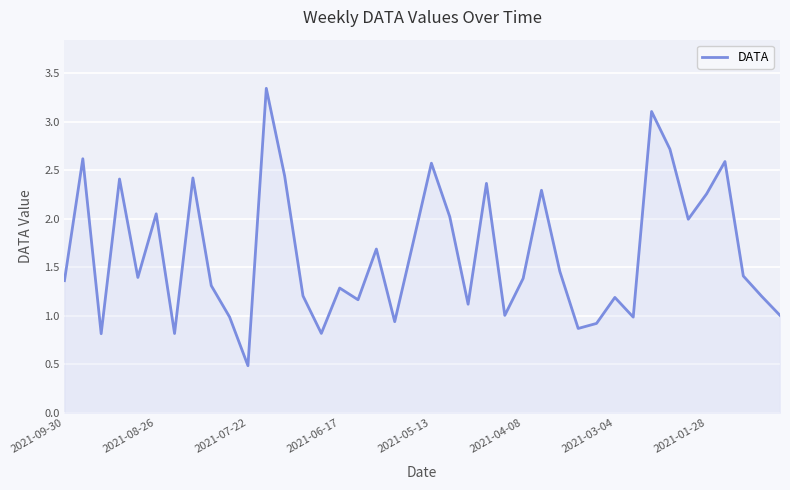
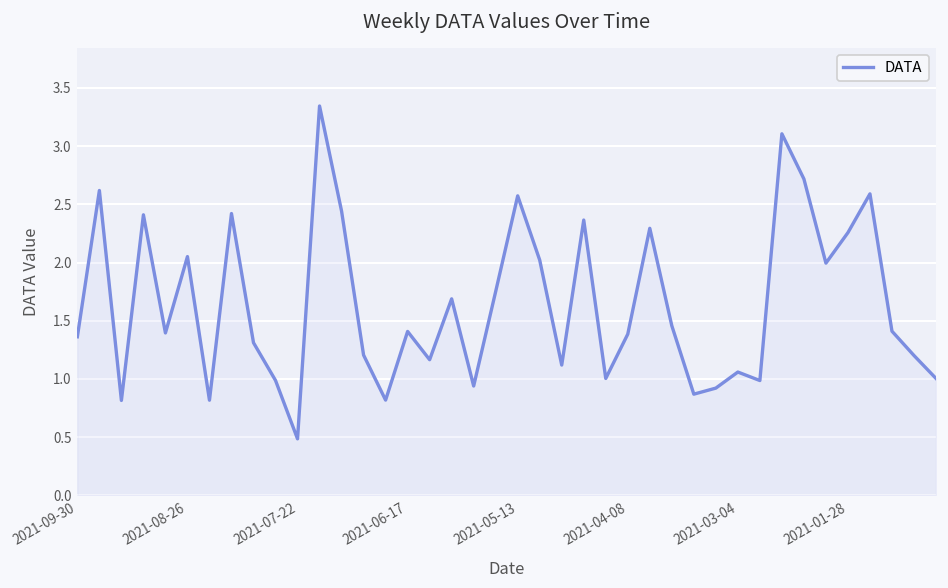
  {
    "2021-09-30": 1.4,
    "2021-08-26": 2.1,
    "2021-07-22": 0.5,
-   "2021-06-17": 1.3,
+   "2021-06-17": 1.4,
    "2021-05-13": 2.6,
    "2021-04-08": 1.4,
-   "2021-03-04": 1.2,
+   "2021-03-04": 1.1,
    "2021-01-28": 2.3
  }
